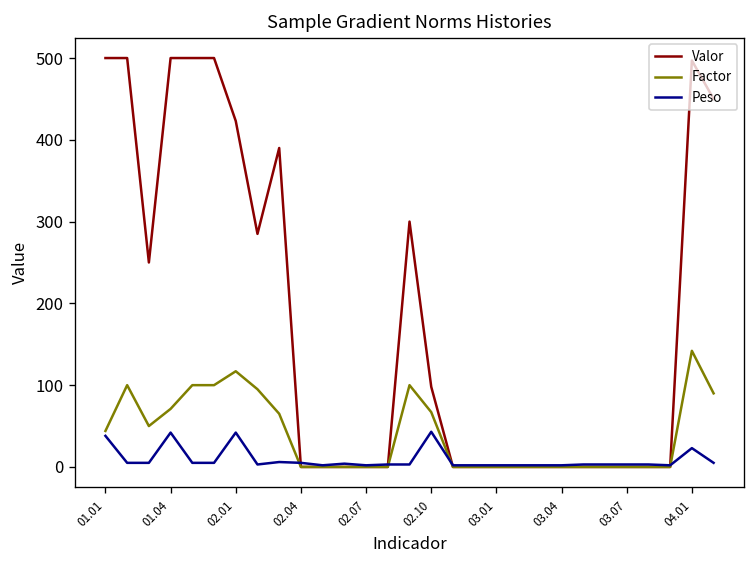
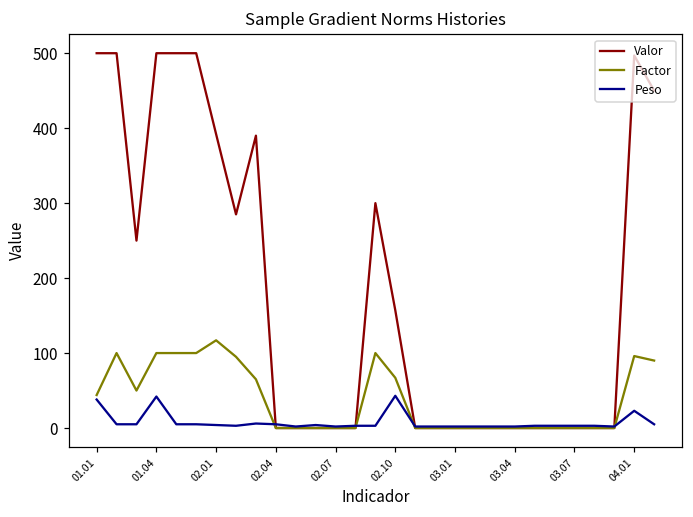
  {
    "Valor": {
      "01.01": 500,
      "01.04": 500,
-     "02.01": 420,
-     "02.10": 100
+     "02.01": 390,
+     "02.10": 160
    },
    "Factor": {
      "01.01": 40,
-     "01.04": 70,
+     "01.04": 100,
      "02.01": 120,
      "02.10": 70,
-     "04.01": 140
+     "04.01": 100
    },
    "Peso": {
      "01.01": 40,
      "01.04": 40,
-     "02.01": 40,
+     "02.01": 0,
      "02.04": 10,
      "02.10": 40,
      "04.01": 20
    }
  }
